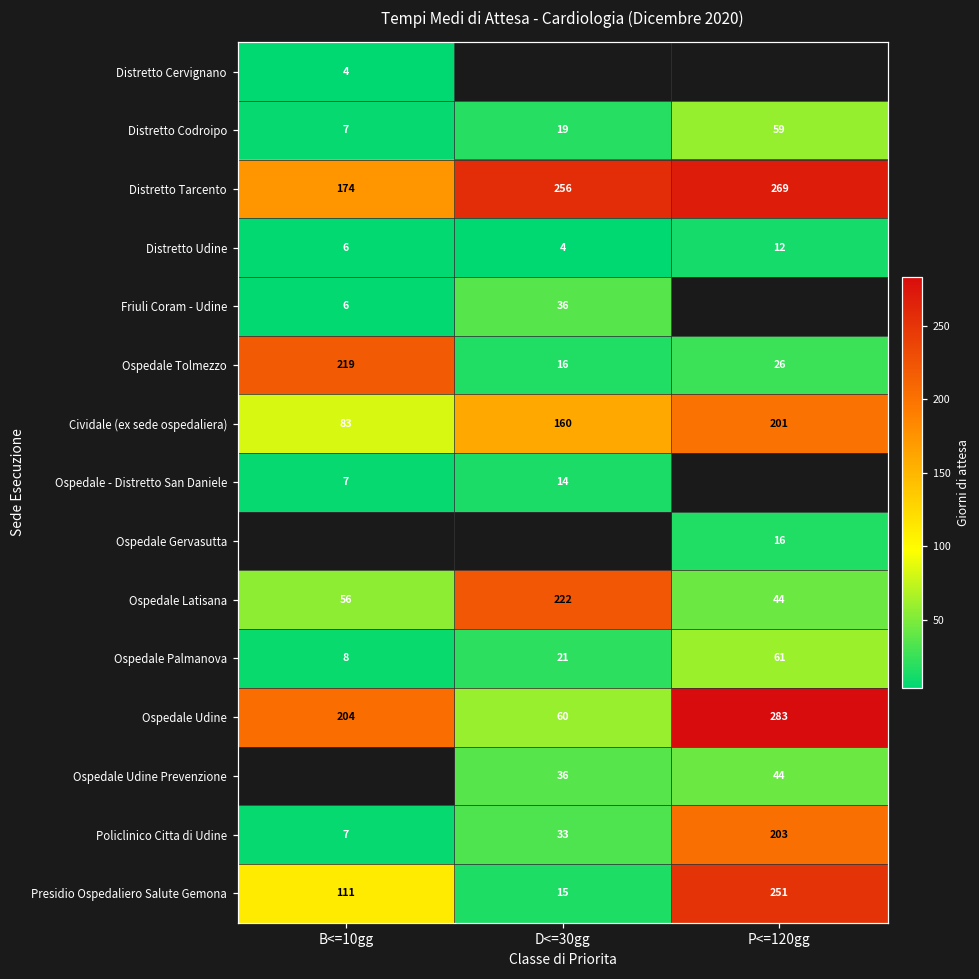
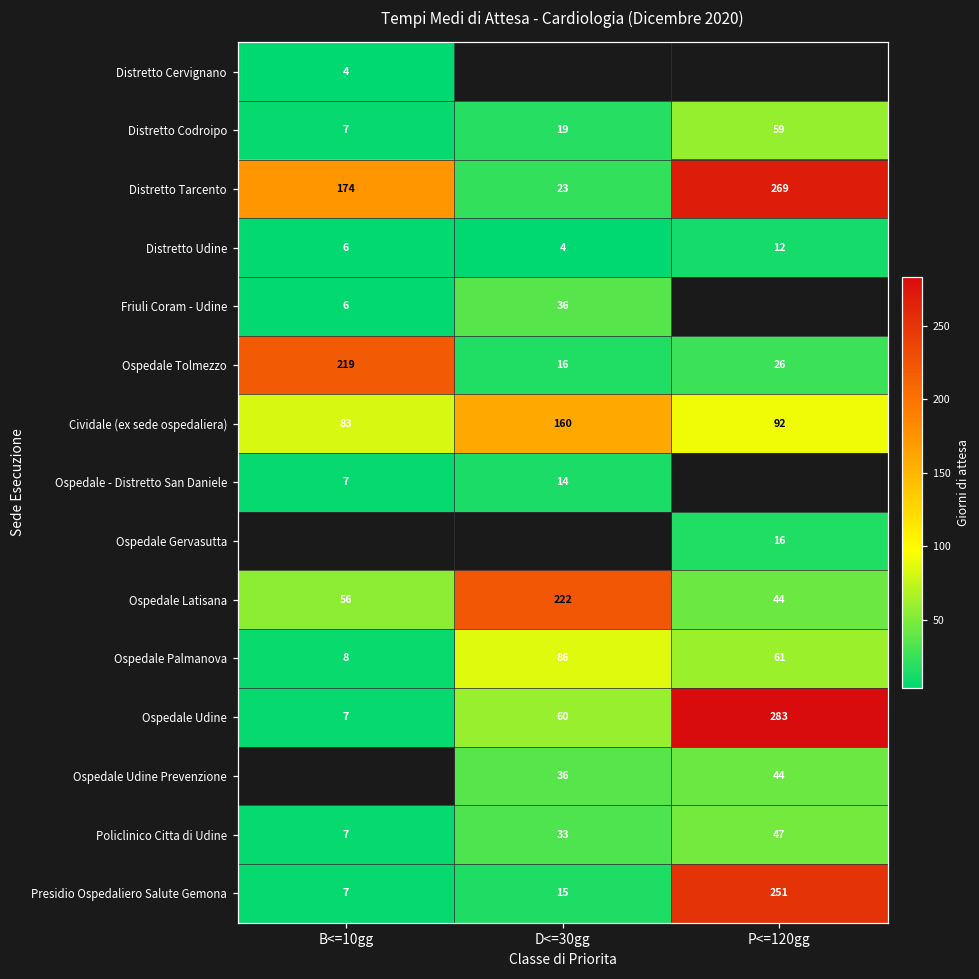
  {
    "Distretto Cervignano": {
      "B<=10gg": 4
    },
    "Distretto Codroipo": {
      "B<=10gg": 7,
      "D<=30gg": 19,
      "P<=120gg": 59
    },
    "Distretto Tarcento": {
      "B<=10gg": 174,
-     "D<=30gg": 256,
+     "D<=30gg": 23,
      "P<=120gg": 269
    },
    "Distretto Udine": {
      "B<=10gg": 6,
      "D<=30gg": 4,
      "P<=120gg": 12
    },
    "Friuli Coram - Udine": {
      "B<=10gg": 6,
      "D<=30gg": 36
    },
    "Ospedale Tolmezzo": {
      "B<=10gg": 219,
      "D<=30gg": 16,
      "P<=120gg": 26
    },
    "Cividale (ex sede ospedaliera)": {
      "B<=10gg": 83,
      "D<=30gg": 160,
-     "P<=120gg": 201
+     "P<=120gg": 92
    },
    "Ospedale - Distretto San Daniele": {
      "B<=10gg": 7,
      "D<=30gg": 14
    },
    "Ospedale Gervasutta": {
      "P<=120gg": 16
    },
    "Ospedale Latisana": {
      "B<=10gg": 56,
      "D<=30gg": 222,
      "P<=120gg": 44
    },
    "Ospedale Palmanova": {
      "B<=10gg": 8,
-     "D<=30gg": 21,
+     "D<=30gg": 86,
      "P<=120gg": 61
    },
    "Ospedale Udine": {
-     "B<=10gg": 204,
+     "B<=10gg": 7,
      "D<=30gg": 60,
      "P<=120gg": 283
    },
    "Ospedale Udine Prevenzione": {
      "D<=30gg": 36,
      "P<=120gg": 44
    },
    "Policlinico Citta di Udine": {
      "B<=10gg": 7,
      "D<=30gg": 33,
-     "P<=120gg": 203
+     "P<=120gg": 47
    },
    "Presidio Ospedaliero Salute Gemona": {
-     "B<=10gg": 111,
+     "B<=10gg": 7,
      "D<=30gg": 15,
      "P<=120gg": 251
    }
  }
